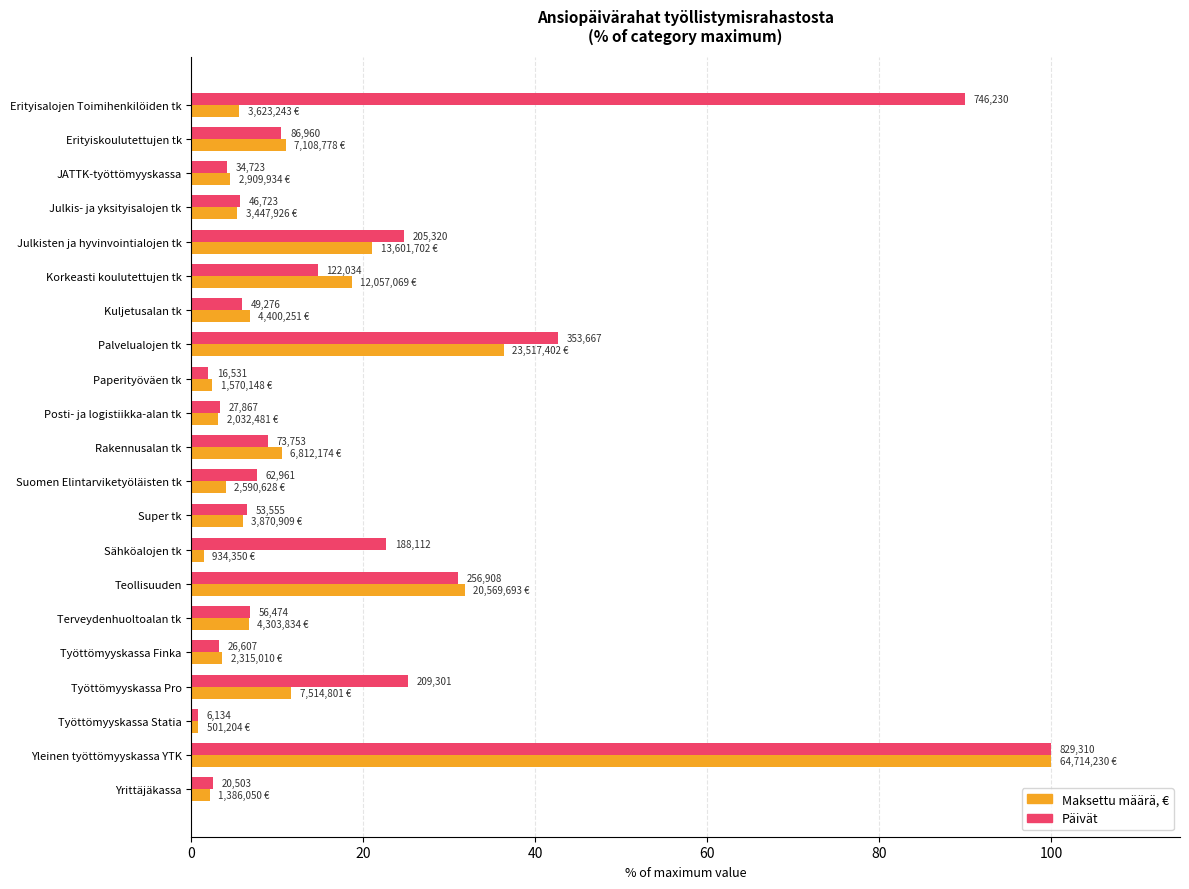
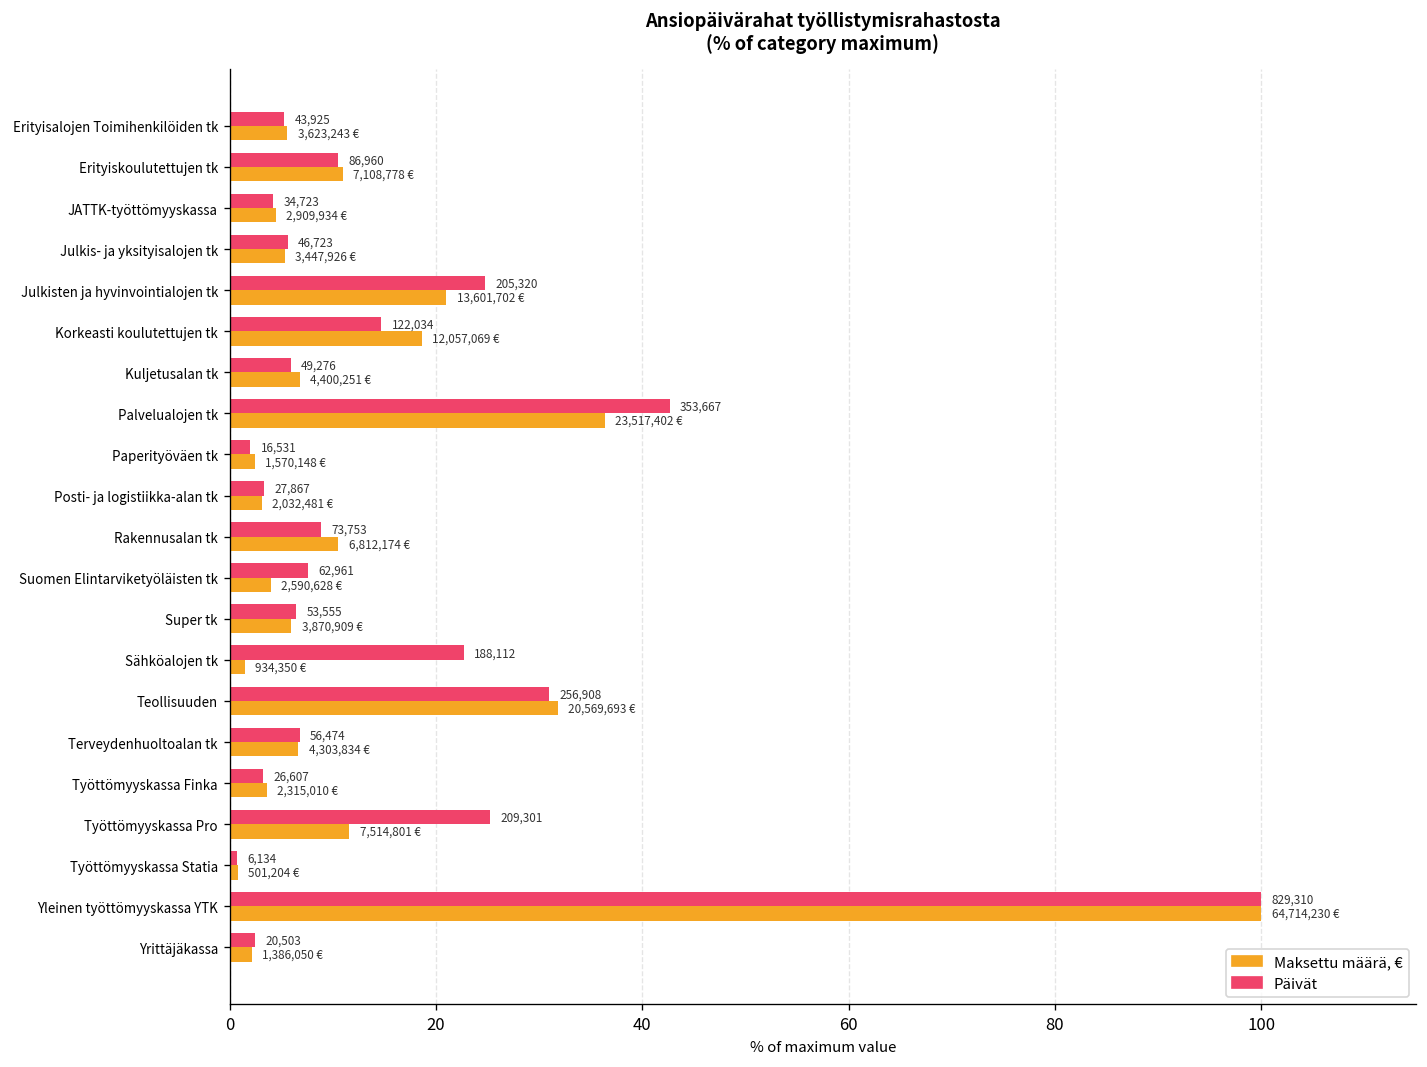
  {
    "Maksettu määrä, €": {
      "Julkisten ja hyvinvointialojen tk": "21",
      "Palvelualojen tk": "36",
      "Suomen Elintarviketyöläisten tk": "4"
    },
    "Päivät": {
-     "Erityisalojen Toimihenkilöiden tk": "746,230"
+     "Erityisalojen Toimihenkilöiden tk": "43,925"
    }
  }
